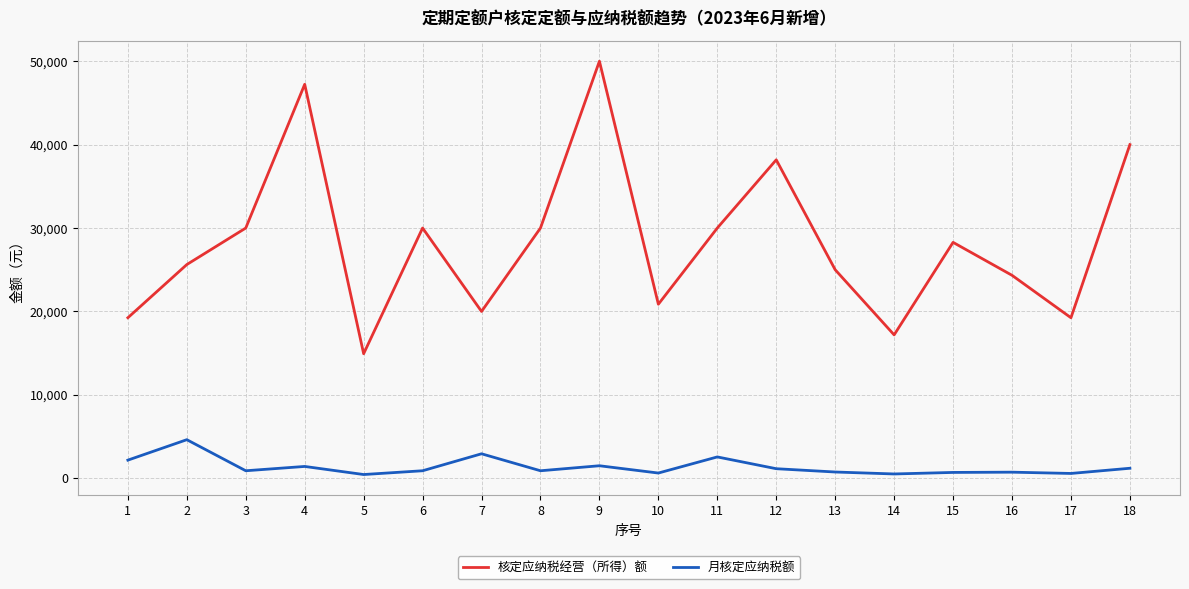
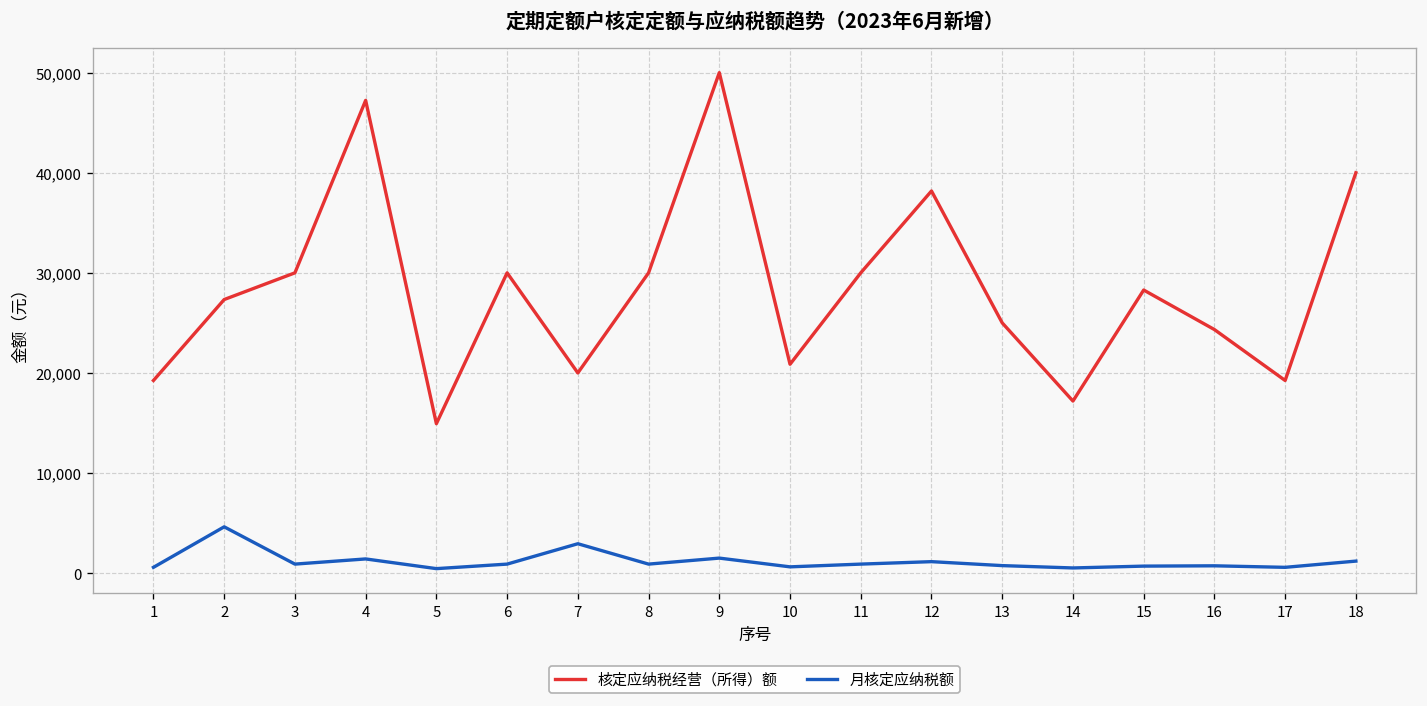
  {
    "核定应纳税经营（所得）额": {
      "1": "19,000",
-     "2": "26,000",
+     "2": "27,000",
      "3": "30,000",
      "4": "47,000",
      "5": "15,000",
      "6": "30,000",
      "7": "20,000",
      "8": "30,000",
      "9": "50,000",
      "10": "21,000",
      "11": "30,000",
      "12": "38,000",
      "13": "25,000",
      "14": "17,000",
      "15": "28,000",
      "16": "24,000",
      "17": "19,000",
      "18": "40,000"
    },
    "月核定应纳税额": {
-     "1": "2,000",
+     "1": "1,000",
      "2": "5,000",
      "3": "1,000",
      "4": "1,000",
      "5": "0",
      "6": "1,000",
      "7": "3,000",
      "8": "1,000",
      "9": "2,000",
      "10": "1,000",
-     "11": "3,000",
+     "11": "1,000",
      "12": "1,000",
      "13": "1,000",
      "14": "1,000",
      "15": "1,000",
      "16": "1,000",
      "17": "1,000",
      "18": "1,000"
    }
  }
